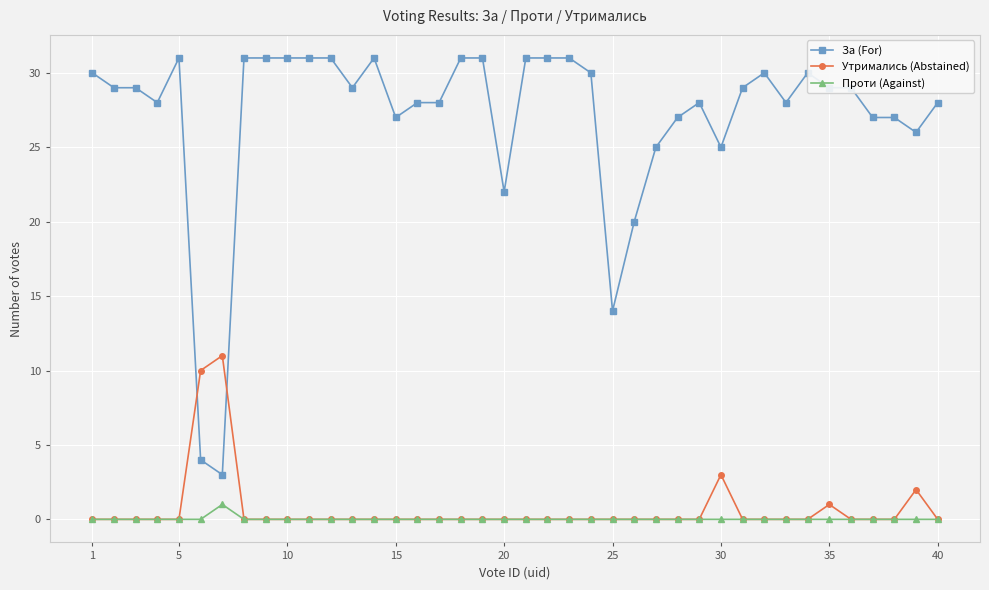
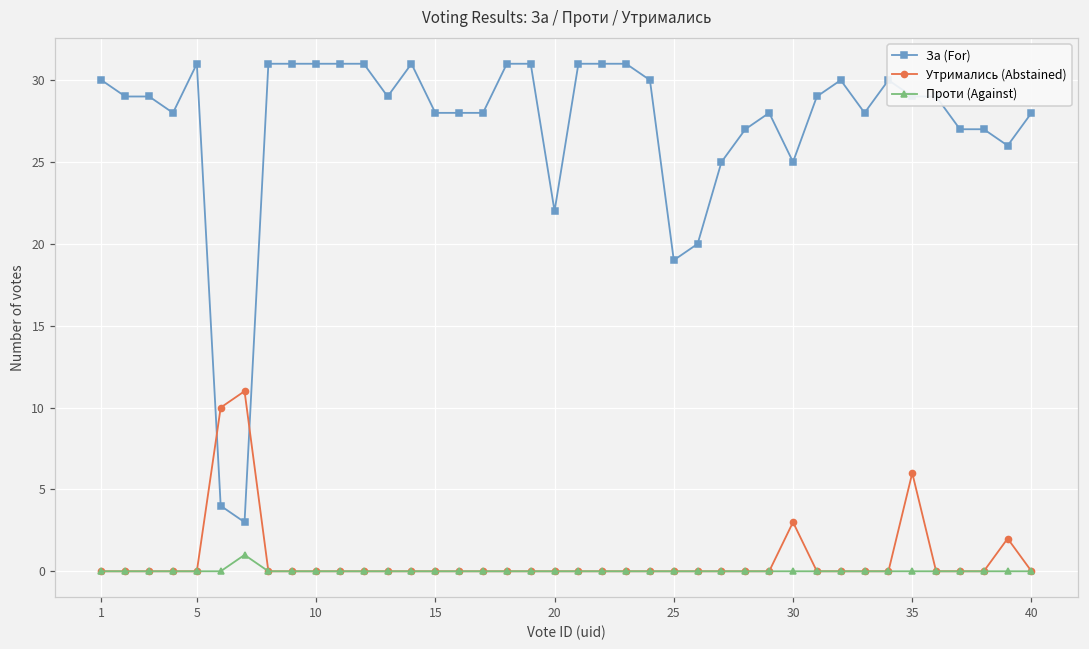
  {
    "За (For)": {
      "1": 30,
      "5": 31,
      "10": 31,
-     "15": 27,
+     "15": 28,
      "20": 22,
-     "25": 14,
+     "25": 19,
      "30": 25,
      "40": 28
    },
    "Утримались (Abstained)": {
      "30": 3,
-     "35": 1
+     "35": 6
    },
    "Проти (Against)": {
      "30": 0,
      "35": 0
    }
  }
